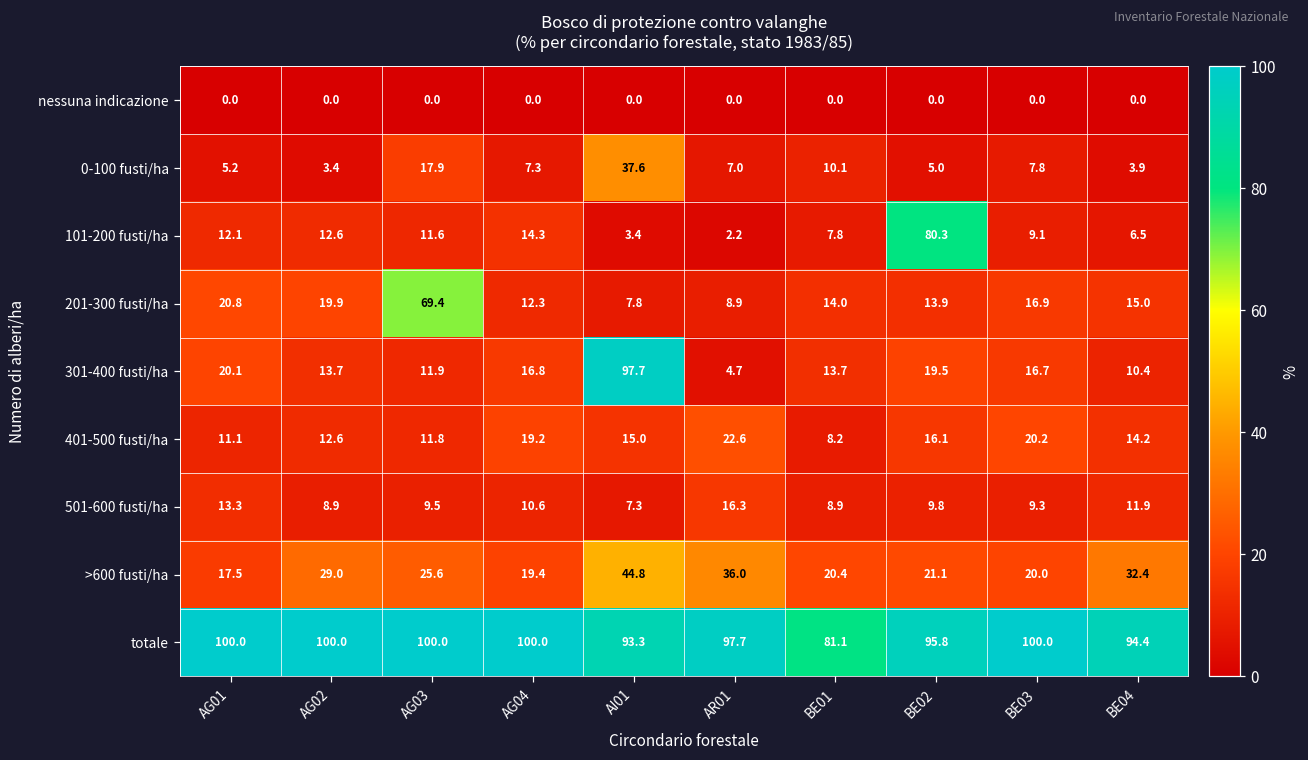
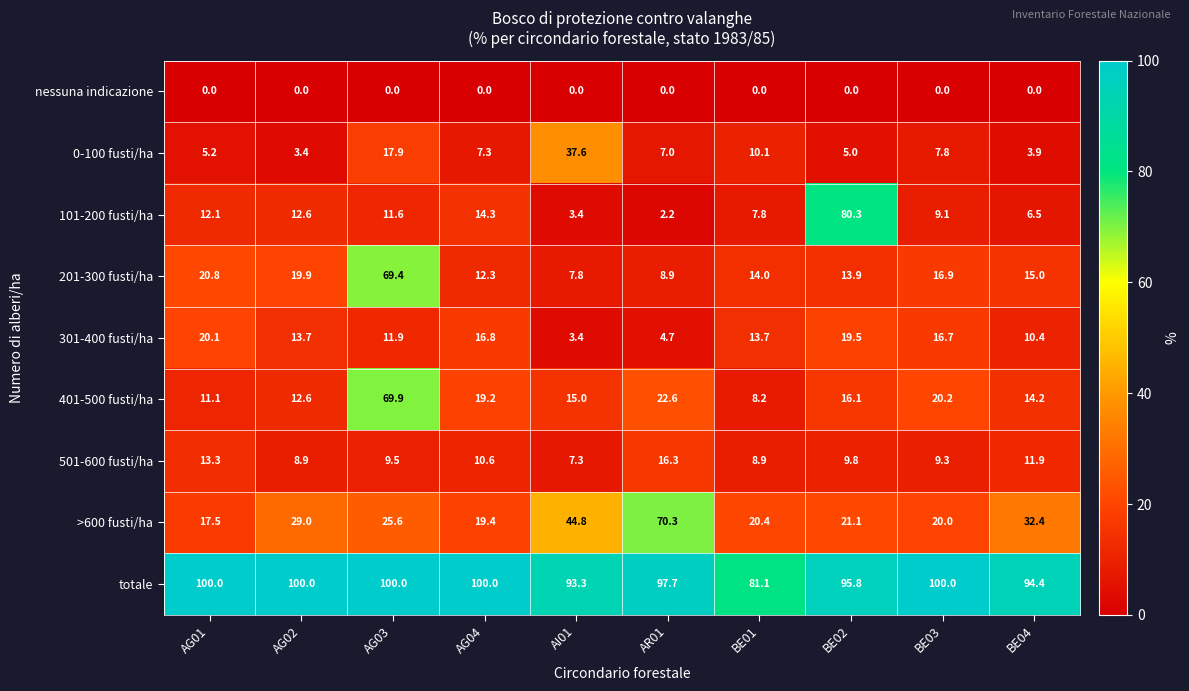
  {
    "nessuna indicazione": {
      "AG01": 0.0,
      "AG02": 0.0,
      "AG03": 0.0,
      "AG04": 0.0,
      "AI01": 0.0,
      "AR01": 0.0,
      "BE01": 0.0,
      "BE02": 0.0,
      "BE03": 0.0,
      "BE04": 0.0
    },
    "0-100 fusti/ha": {
      "AG01": 5.2,
      "AG02": 3.4,
      "AG03": 17.9,
      "AG04": 7.3,
      "AI01": 37.6,
      "AR01": 7.0,
      "BE01": 10.1,
      "BE02": 5.0,
      "BE03": 7.8,
      "BE04": 3.9
    },
    "101-200 fusti/ha": {
      "AG01": 12.1,
      "AG02": 12.6,
      "AG03": 11.6,
      "AG04": 14.3,
      "AI01": 3.4,
      "AR01": 2.2,
      "BE01": 7.8,
      "BE02": 80.3,
      "BE03": 9.1,
      "BE04": 6.5
    },
    "201-300 fusti/ha": {
      "AG01": 20.8,
      "AG02": 19.9,
      "AG03": 69.4,
      "AG04": 12.3,
      "AI01": 7.8,
      "AR01": 8.9,
      "BE01": 14.0,
      "BE02": 13.9,
      "BE03": 16.9,
      "BE04": 15.0
    },
    "301-400 fusti/ha": {
      "AG01": 20.1,
      "AG02": 13.7,
      "AG03": 11.9,
      "AG04": 16.8,
-     "AI01": 97.7,
+     "AI01": 3.4,
      "AR01": 4.7,
      "BE01": 13.7,
      "BE02": 19.5,
      "BE03": 16.7,
      "BE04": 10.4
    },
    "401-500 fusti/ha": {
      "AG01": 11.1,
      "AG02": 12.6,
-     "AG03": 11.8,
+     "AG03": 69.9,
      "AG04": 19.2,
      "AI01": 15.0,
      "AR01": 22.6,
      "BE01": 8.2,
      "BE02": 16.1,
      "BE03": 20.2,
      "BE04": 14.2
    },
    "501-600 fusti/ha": {
      "AG01": 13.3,
      "AG02": 8.9,
      "AG03": 9.5,
      "AG04": 10.6,
      "AI01": 7.3,
      "AR01": 16.3,
      "BE01": 8.9,
      "BE02": 9.8,
      "BE03": 9.3,
      "BE04": 11.9
    },
    ">600 fusti/ha": {
      "AG01": 17.5,
      "AG02": 29.0,
      "AG03": 25.6,
      "AG04": 19.4,
      "AI01": 44.8,
-     "AR01": 36.0,
+     "AR01": 70.3,
      "BE01": 20.4,
      "BE02": 21.1,
      "BE03": 20.0,
      "BE04": 32.4
    },
    "totale": {
      "AG01": 100.0,
      "AG02": 100.0,
      "AG03": 100.0,
      "AG04": 100.0,
      "AI01": 93.3,
      "AR01": 97.7,
      "BE01": 81.1,
      "BE02": 95.8,
      "BE03": 100.0,
      "BE04": 94.4
    }
  }
